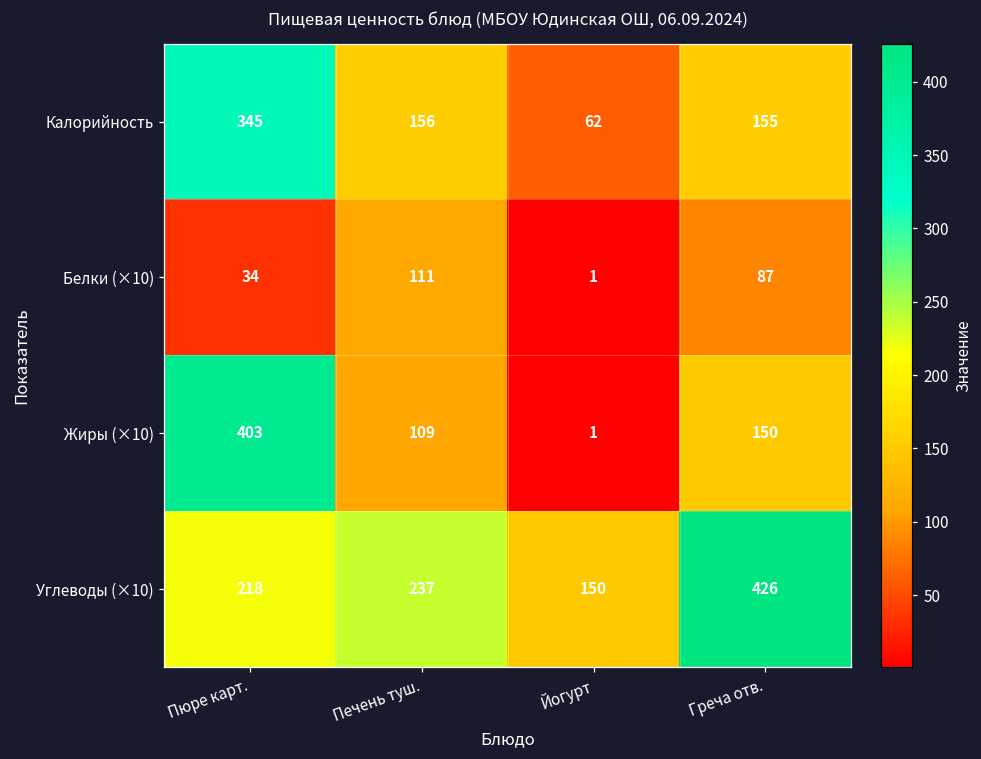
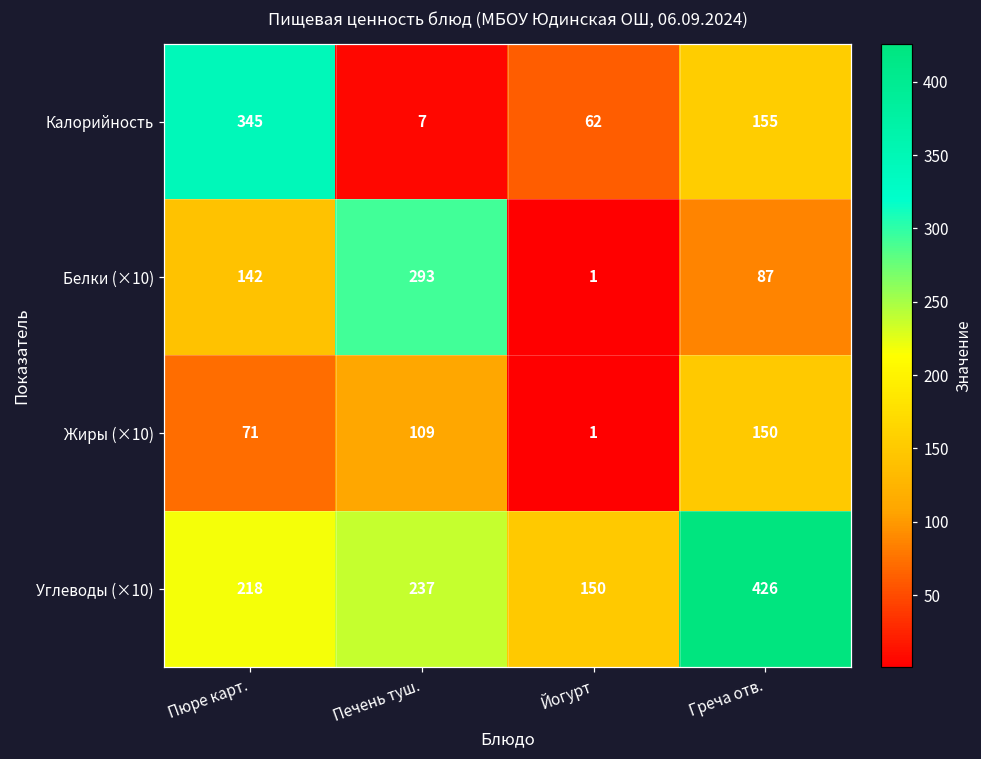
  {
    "Калорийность": {
      "Пюре карт.": 345,
-     "Печень туш.": 156,
+     "Печень туш.": 7,
      "Йогурт": 62,
      "Греча отв.": 155
    },
    "Белки (×10)": {
-     "Пюре карт.": 34,
-     "Печень туш.": 111,
+     "Пюре карт.": 142,
+     "Печень туш.": 293,
      "Йогурт": 1,
      "Греча отв.": 87
    },
    "Жиры (×10)": {
-     "Пюре карт.": 403,
+     "Пюре карт.": 71,
      "Печень туш.": 109,
      "Йогурт": 1,
      "Греча отв.": 150
    },
    "Углеводы (×10)": {
      "Пюре карт.": 218,
      "Печень туш.": 237,
      "Йогурт": 150,
      "Греча отв.": 426
    }
  }
